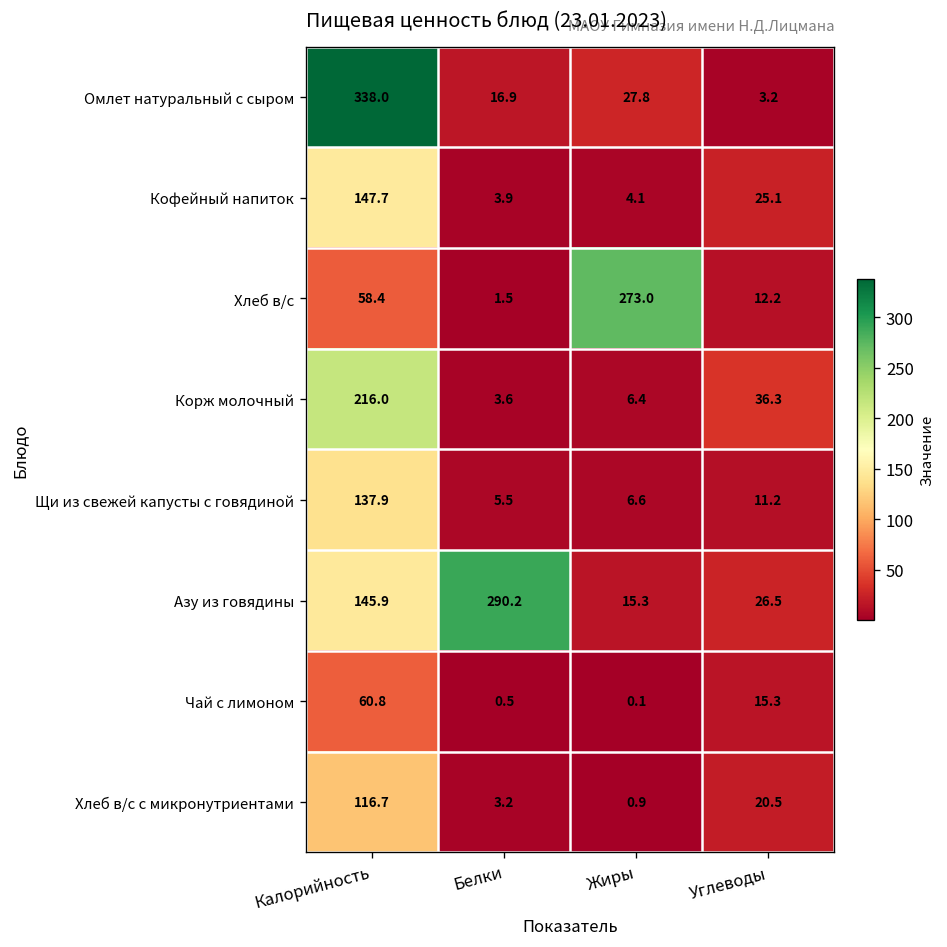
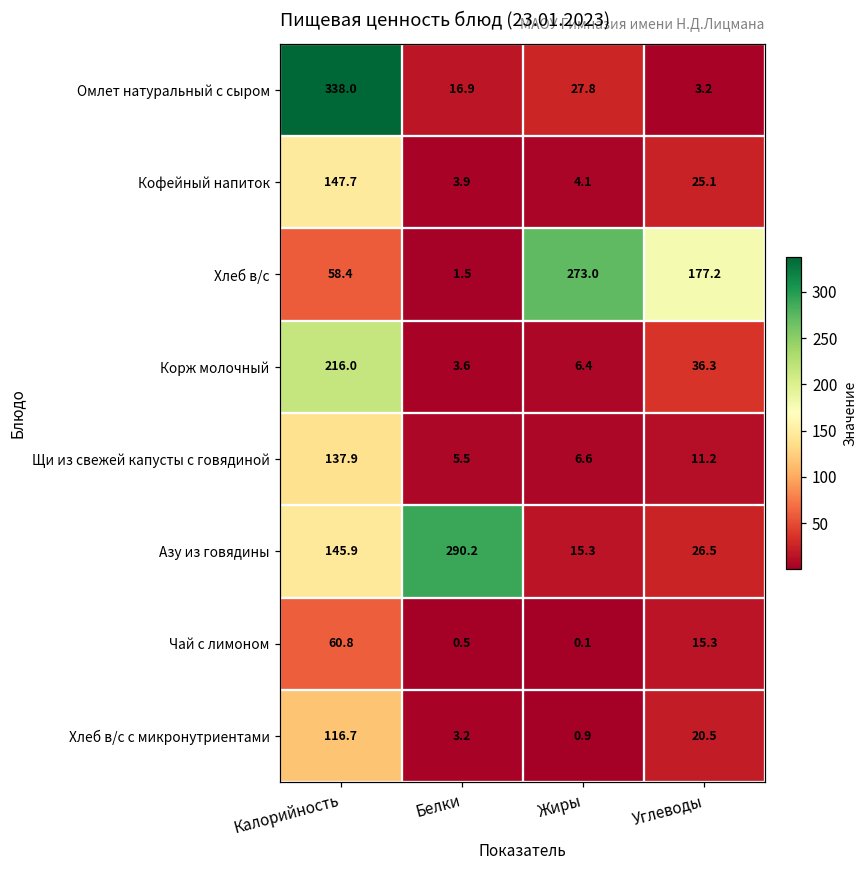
  {
    "Омлет натуральный с сыром": {
      "Калорийность": 338.0,
      "Белки": 16.9,
      "Жиры": 27.8,
      "Углеводы": 3.2
    },
    "Кофейный напиток": {
      "Калорийность": 147.7,
      "Белки": 3.9,
      "Жиры": 4.1,
      "Углеводы": 25.1
    },
    "Хлеб в/с": {
      "Калорийность": 58.4,
      "Белки": 1.5,
      "Жиры": 273.0,
-     "Углеводы": 12.2
+     "Углеводы": 177.2
    },
    "Корж молочный": {
      "Калорийность": 216.0,
      "Белки": 3.6,
      "Жиры": 6.4,
      "Углеводы": 36.3
    },
    "Щи из свежей капусты с говядиной": {
      "Калорийность": 137.9,
      "Белки": 5.5,
      "Жиры": 6.6,
      "Углеводы": 11.2
    },
    "Азу из говядины": {
      "Калорийность": 145.9,
      "Белки": 290.2,
      "Жиры": 15.3,
      "Углеводы": 26.5
    },
    "Чай с лимоном": {
      "Калорийность": 60.8,
      "Белки": 0.5,
      "Жиры": 0.1,
      "Углеводы": 15.3
    },
    "Хлеб в/с с микронутриентами": {
      "Калорийность": 116.7,
      "Белки": 3.2,
      "Жиры": 0.9,
      "Углеводы": 20.5
    }
  }
